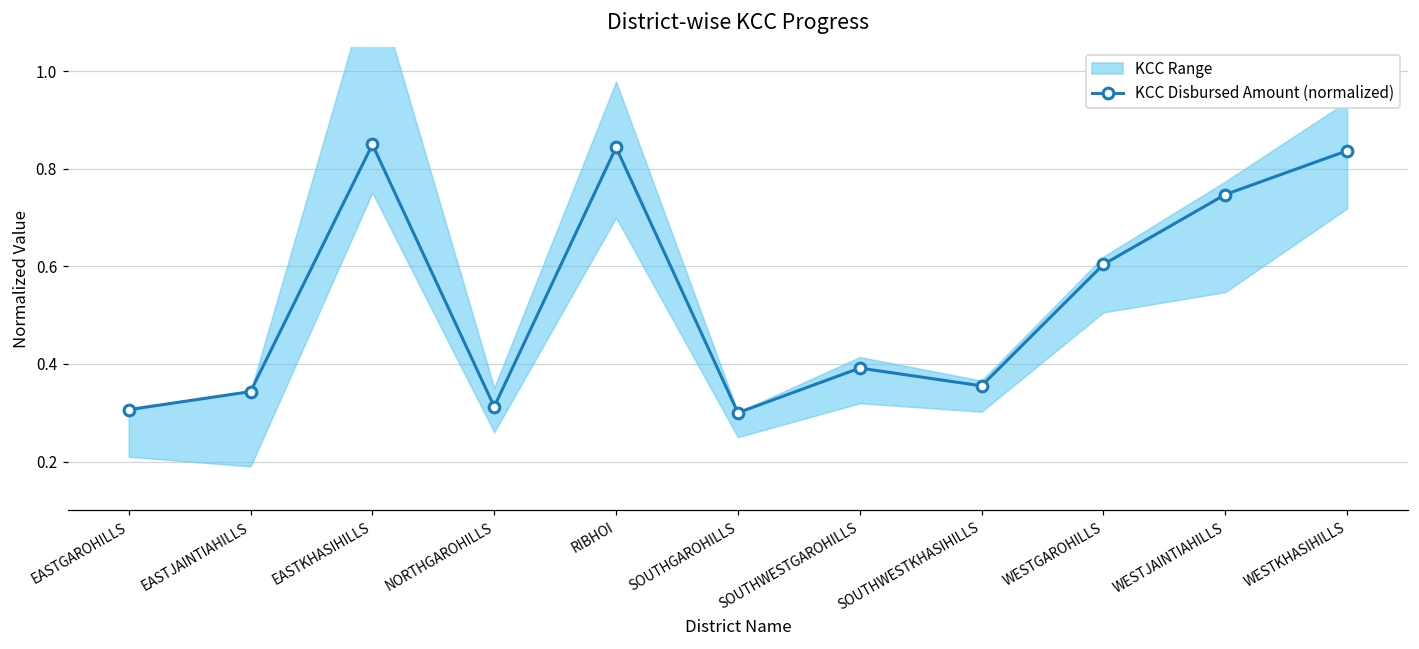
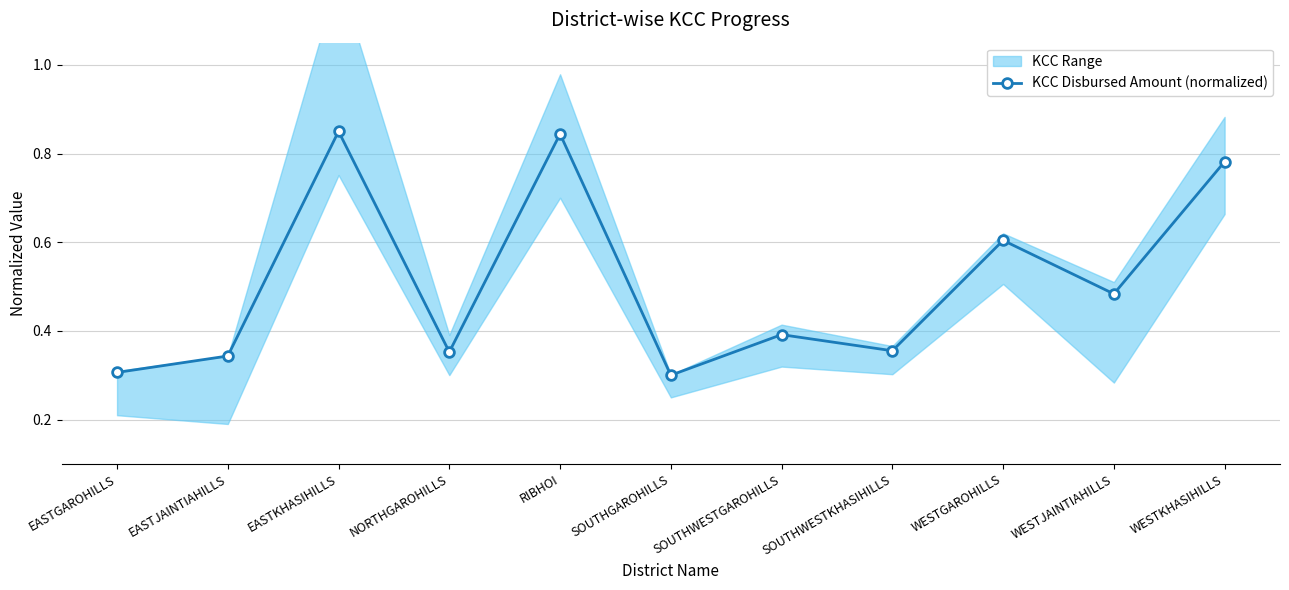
  {
    "KCC Disbursed Amount (normalized)": {
      "EASTKHASIHILLS": 0.85,
-     "NORTHGAROHILLS": 0.31,
+     "NORTHGAROHILLS": 0.35,
      "RIBHOI": 0.84,
      "SOUTHWESTGAROHILLS": 0.39,
      "SOUTHWESTKHASIHILLS": 0.36,
      "WESTGAROHILLS": 0.60,
-     "WESTJAINTIAHILLS": 0.75,
-     "WESTKHASIHILLS": 0.84
+     "WESTJAINTIAHILLS": 0.48,
+     "WESTKHASIHILLS": 0.78
    }
  }
